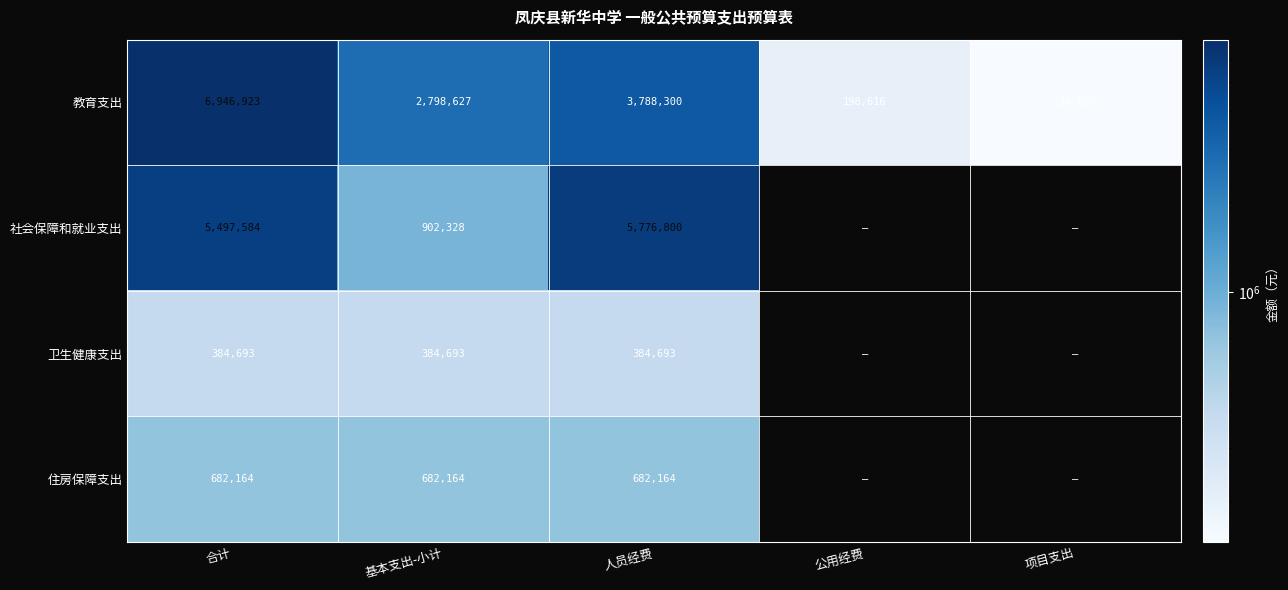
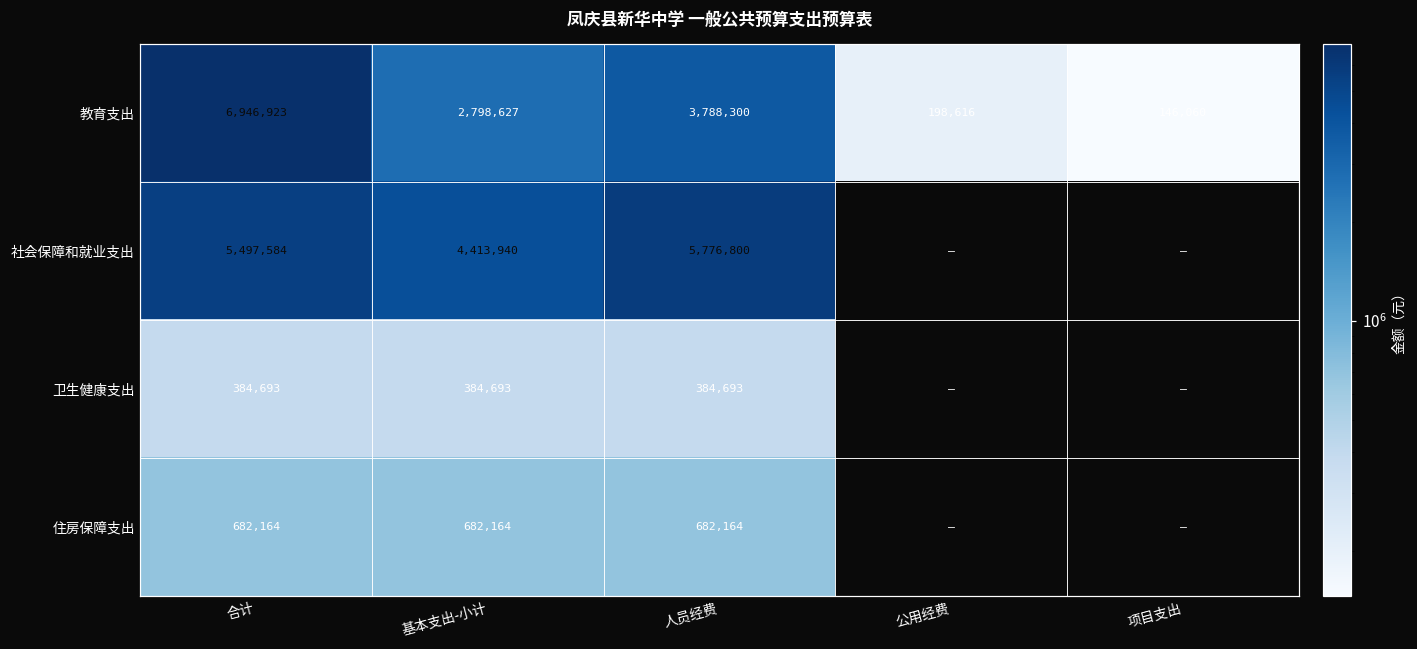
  {
    "教育支出": {
      "合计": "6,946,923",
      "基本支出-小计": "2,798,627",
      "人员经费": "3,788,300"
    },
    "社会保障和就业支出": {
      "合计": "5,497,584",
-     "基本支出-小计": "902,328",
+     "基本支出-小计": "4,413,940",
      "人员经费": "5,776,800"
    },
    "卫生健康支出": {
      "合计": "384,693",
      "基本支出-小计": "384,693",
      "人员经费": "384,693"
    },
    "住房保障支出": {
      "合计": "682,164",
      "基本支出-小计": "682,164",
      "人员经费": "682,164"
    }
  }
